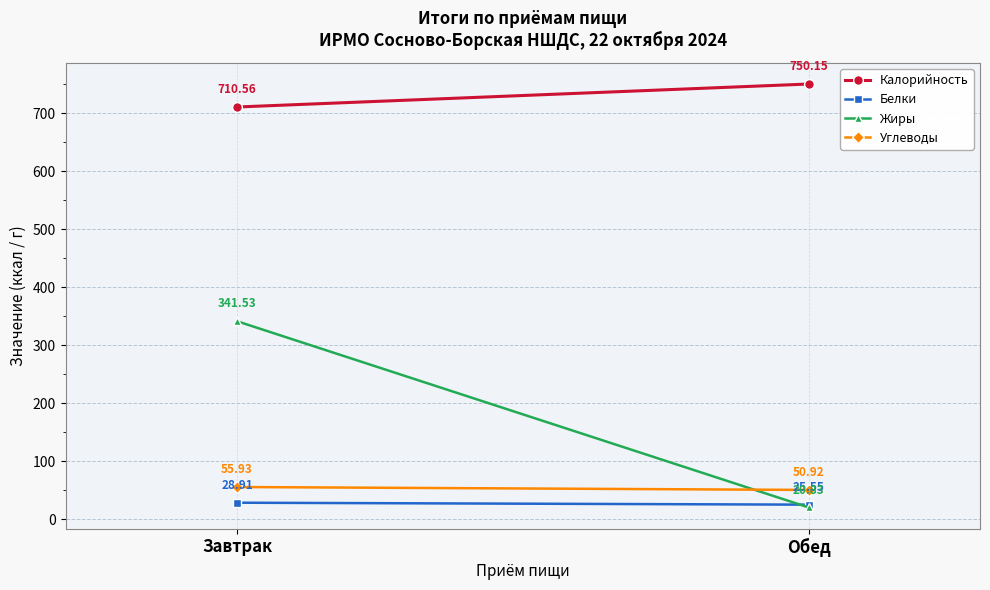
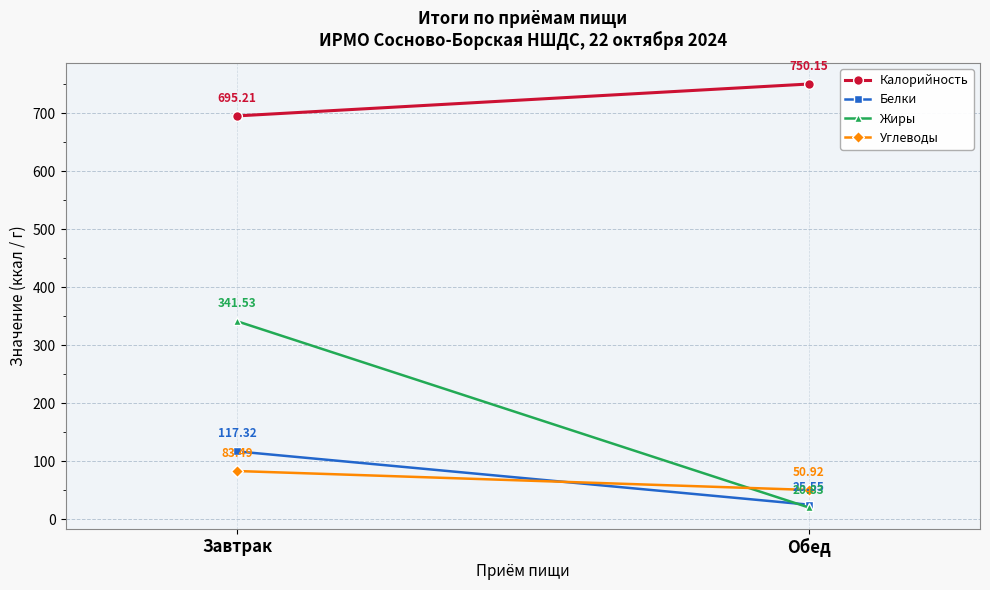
  {
    "Калорийность": {
-     "Завтрак": 710.56,
+     "Завтрак": 695.21,
      "Обед": 750.15
    },
    "Белки": {
-     "Завтрак": 28.91
+     "Завтрак": 117.32
    },
    "Жиры": {
      "Завтрак": 341.53
    },
    "Углеводы": {
-     "Завтрак": 55.93,
+     "Завтрак": 83.49,
      "Обед": 50.92
    }
  }
